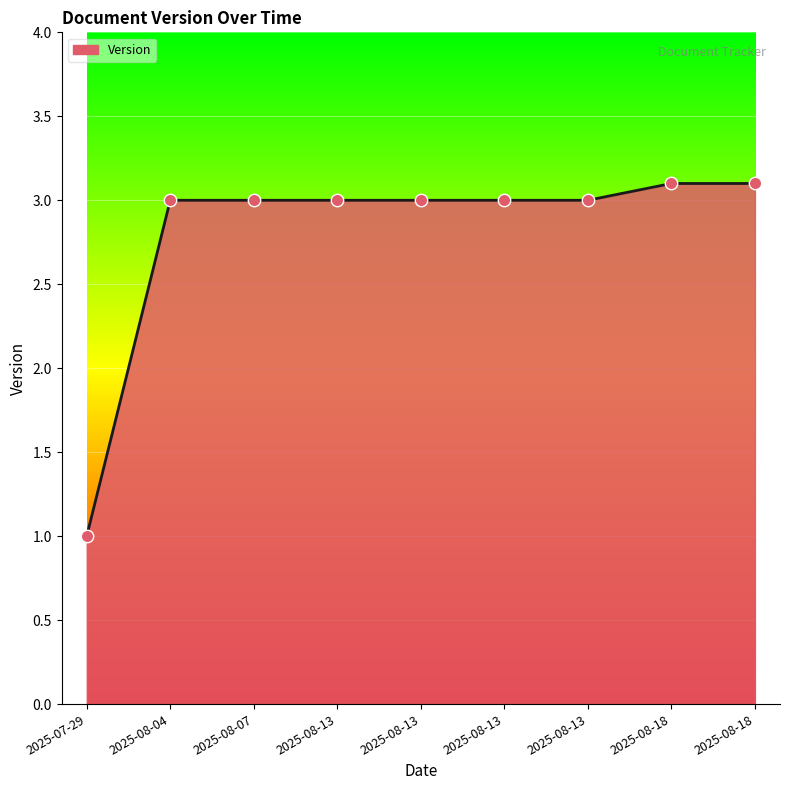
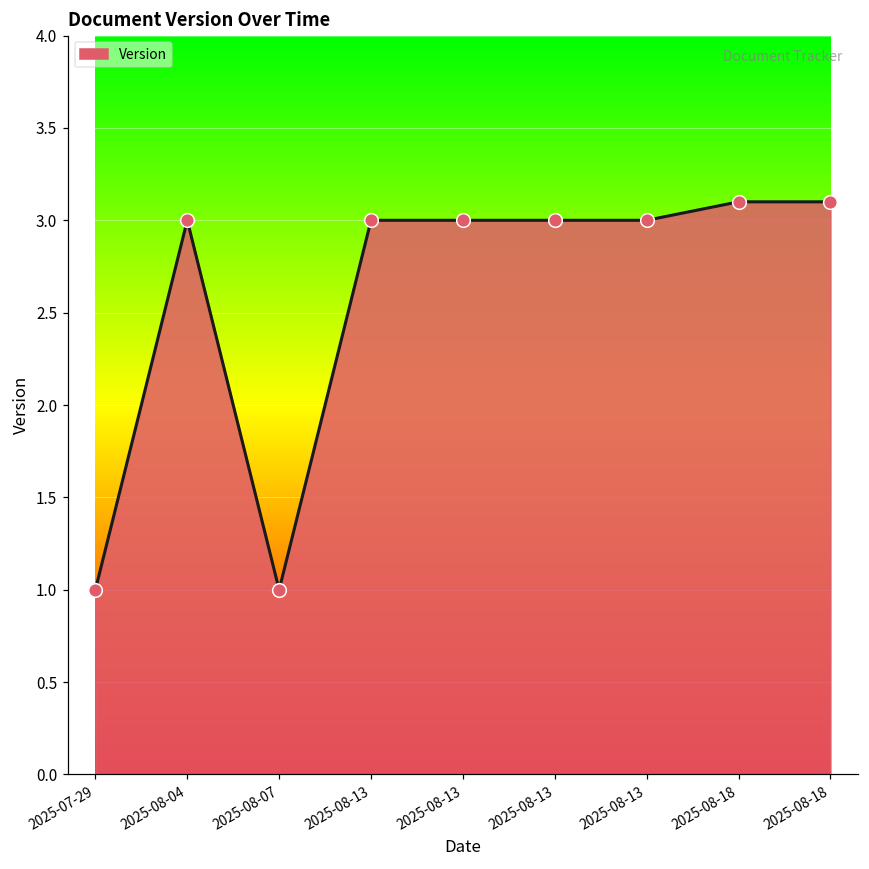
  {
    "2025-07-29": 1,
    "2025-08-04": 3,
-   "2025-08-07": 3
+   "2025-08-07": 1
  }
